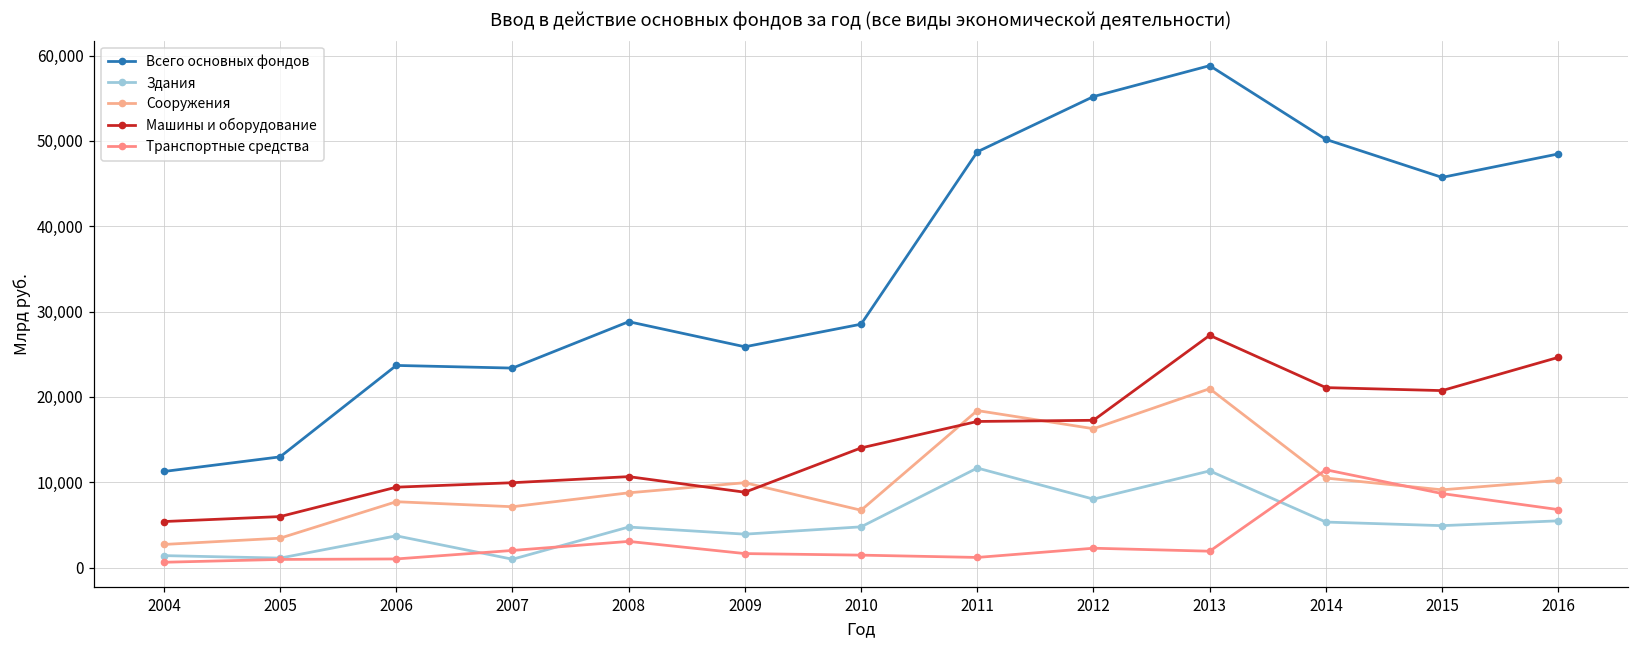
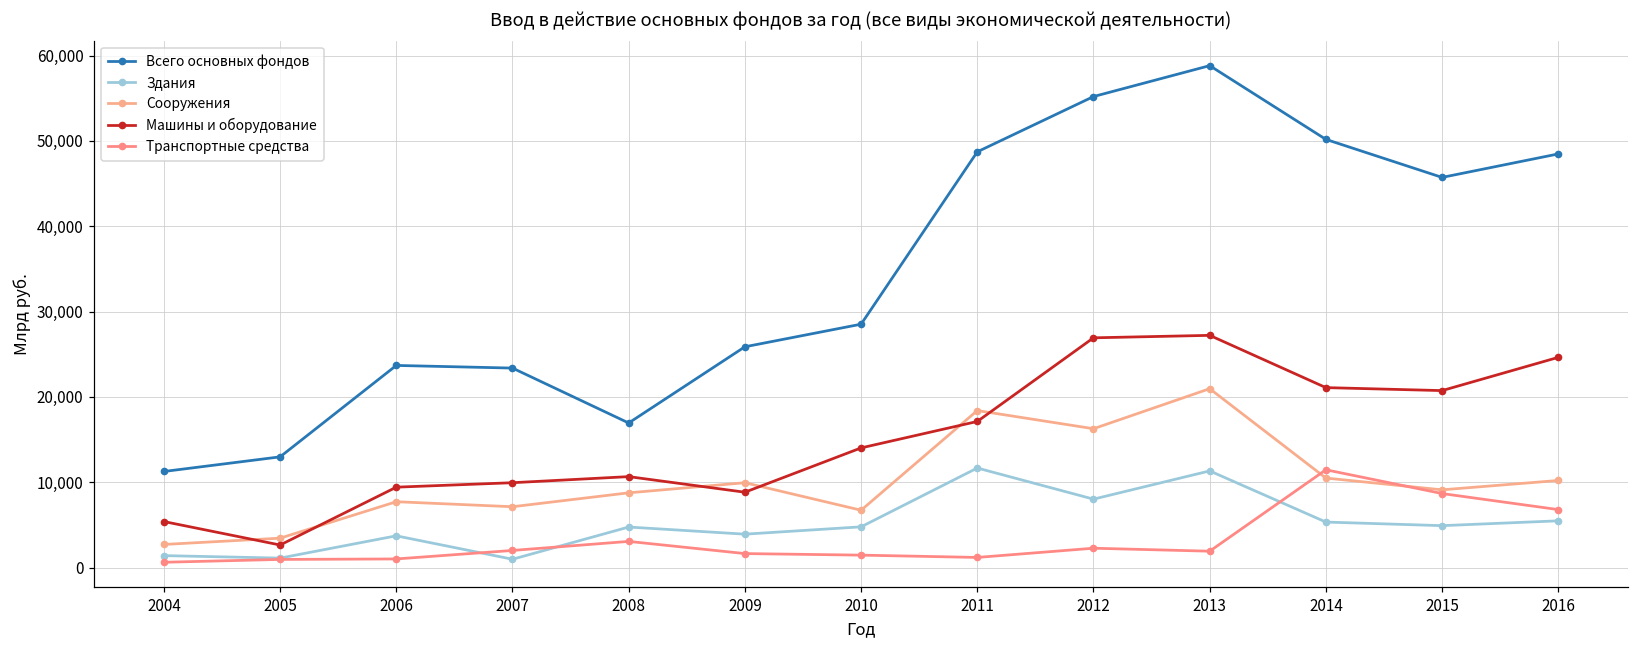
  {
    "Всего основных фондов": {
      "2004": "11,000",
      "2005": "13,000",
      "2006": "24,000",
      "2007": "23,000",
-     "2008": "29,000",
+     "2008": "17,000",
      "2009": "26,000",
      "2010": "29,000",
      "2011": "49,000",
      "2012": "55,000",
      "2013": "59,000",
      "2014": "50,000",
      "2015": "46,000",
      "2016": "48,000"
    },
    "Здания": {
      "2004": "1,000",
      "2006": "4,000",
      "2007": "1,000",
      "2008": "5,000",
      "2009": "4,000",
      "2010": "5,000",
      "2011": "12,000",
      "2012": "8,000",
      "2013": "11,000",
      "2014": "5,000",
      "2015": "5,000",
      "2016": "5,000"
    },
    "Машины и оборудование": {
      "2004": "5,000",
-     "2005": "6,000",
+     "2005": "3,000",
      "2006": "9,000",
      "2007": "10,000",
      "2008": "11,000",
      "2009": "9,000",
      "2010": "14,000",
      "2011": "17,000",
-     "2012": "17,000",
+     "2012": "27,000",
      "2013": "27,000",
      "2014": "21,000",
      "2015": "21,000",
      "2016": "25,000"
    }
  }
